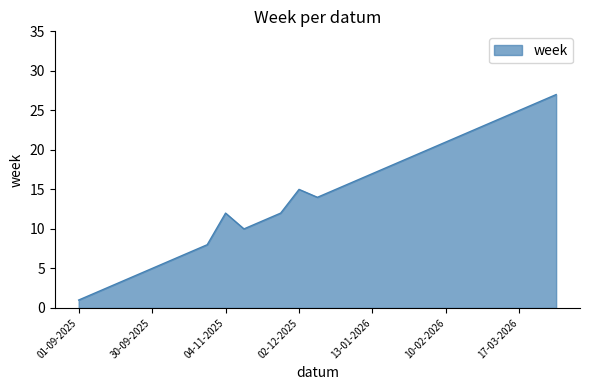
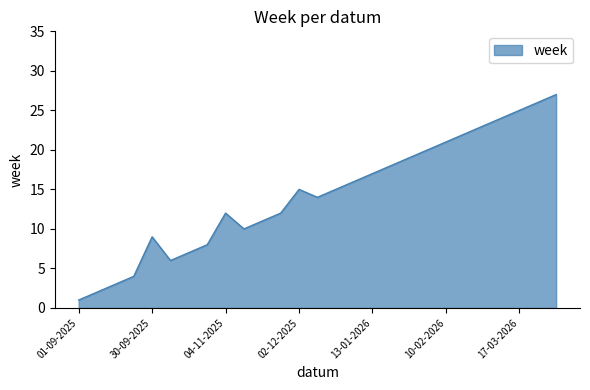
  {
    "01-09-2025": 1,
-   "30-09-2025": 5,
+   "30-09-2025": 9,
    "04-11-2025": 12,
    "02-12-2025": 15,
    "13-01-2026": 17,
    "10-02-2026": 21,
    "17-03-2026": 25
  }
